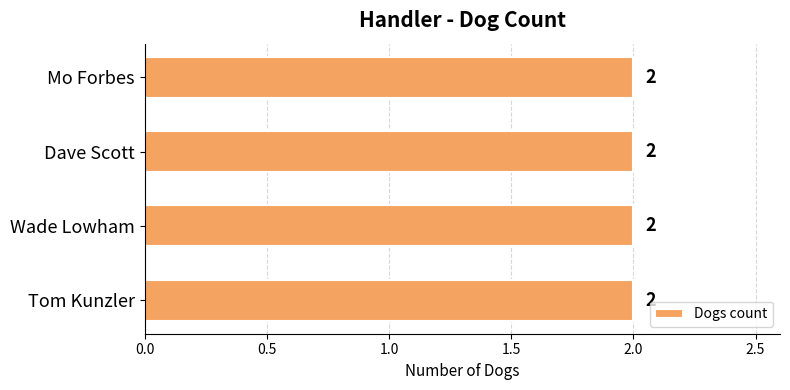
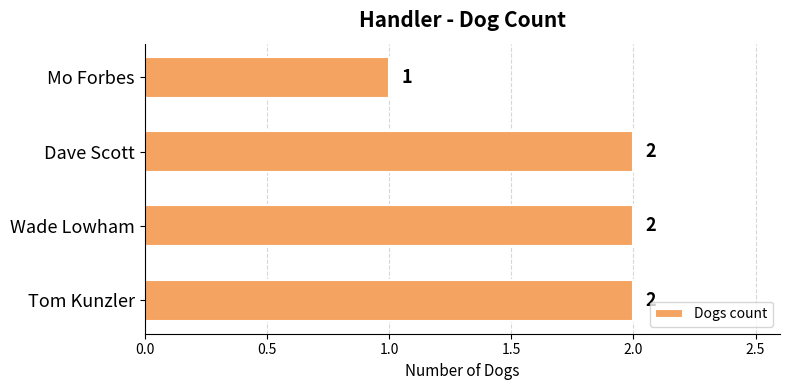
  {
-   "Mo Forbes": 2,
+   "Mo Forbes": 1,
    "Dave Scott": 2,
    "Wade Lowham": 2
  }
